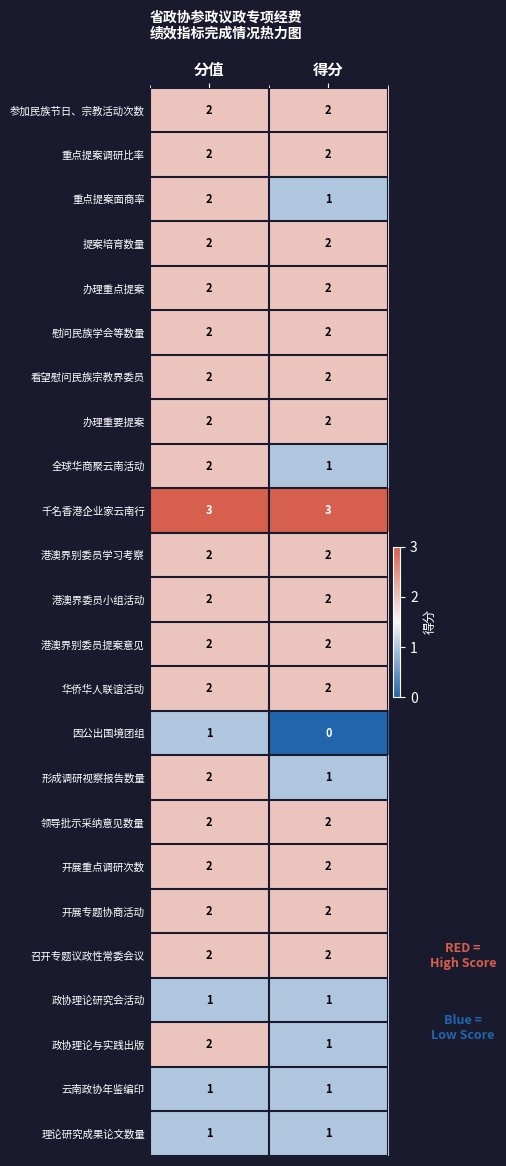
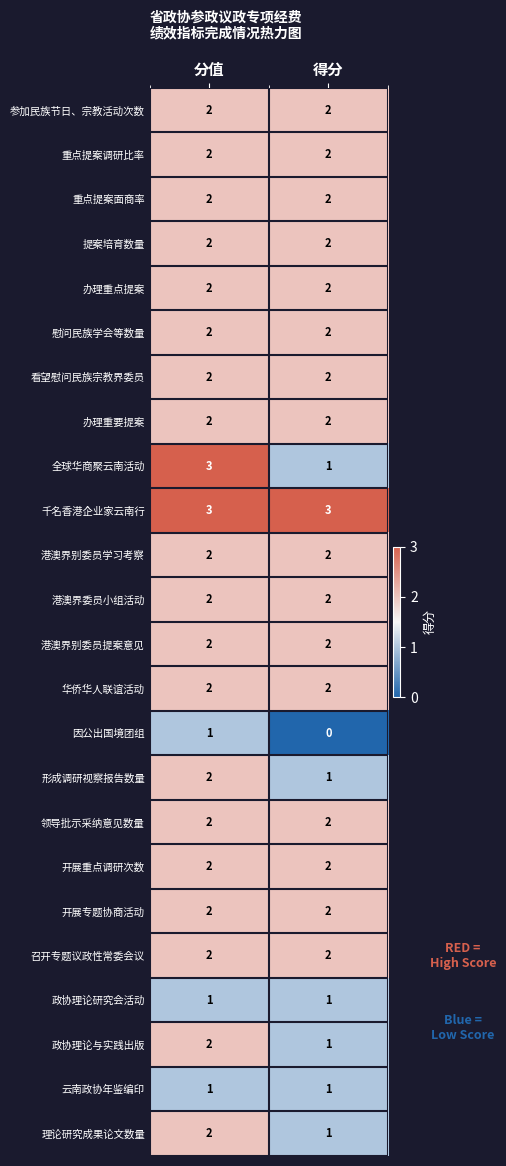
  {
    "参加民族节日、宗教活动次数": {
      "分值": 2,
      "得分": 2
    },
    "重点提案调研比率": {
      "分值": 2,
      "得分": 2
    },
    "重点提案面商率": {
      "分值": 2,
-     "得分": 1
+     "得分": 2
    },
    "提案培育数量": {
      "分值": 2,
      "得分": 2
    },
    "办理重点提案": {
      "分值": 2,
      "得分": 2
    },
    "慰问民族学会等数量": {
      "分值": 2,
      "得分": 2
    },
    "看望慰问民族宗教界委员": {
      "分值": 2,
      "得分": 2
    },
    "办理重要提案": {
      "分值": 2,
      "得分": 2
    },
    "全球华商聚云南活动": {
-     "分值": 2,
+     "分值": 3,
      "得分": 1
    },
    "千名香港企业家云南行": {
      "分值": 3,
      "得分": 3
    },
    "港澳界别委员学习考察": {
      "分值": 2,
      "得分": 2
    },
    "港澳界委员小组活动": {
      "分值": 2,
      "得分": 2
    },
    "港澳界别委员提案意见": {
      "分值": 2,
      "得分": 2
    },
    "华侨华人联谊活动": {
      "分值": 2,
      "得分": 2
    },
    "因公出国境团组": {
      "分值": 1,
      "得分": 0
    },
    "形成调研视察报告数量": {
      "分值": 2,
      "得分": 1
    },
    "领导批示采纳意见数量": {
      "分值": 2,
      "得分": 2
    },
    "开展重点调研次数": {
      "分值": 2,
      "得分": 2
    },
    "开展专题协商活动": {
      "分值": 2,
      "得分": 2
    },
    "召开专题议政性常委会议": {
      "分值": 2,
      "得分": 2
    },
    "政协理论研究会活动": {
      "分值": 1,
      "得分": 1
    },
    "政协理论与实践出版": {
      "分值": 2,
      "得分": 1
    },
    "云南政协年鉴编印": {
      "分值": 1,
      "得分": 1
    },
    "理论研究成果论文数量": {
-     "分值": 1,
+     "分值": 2,
      "得分": 1
    }
  }
